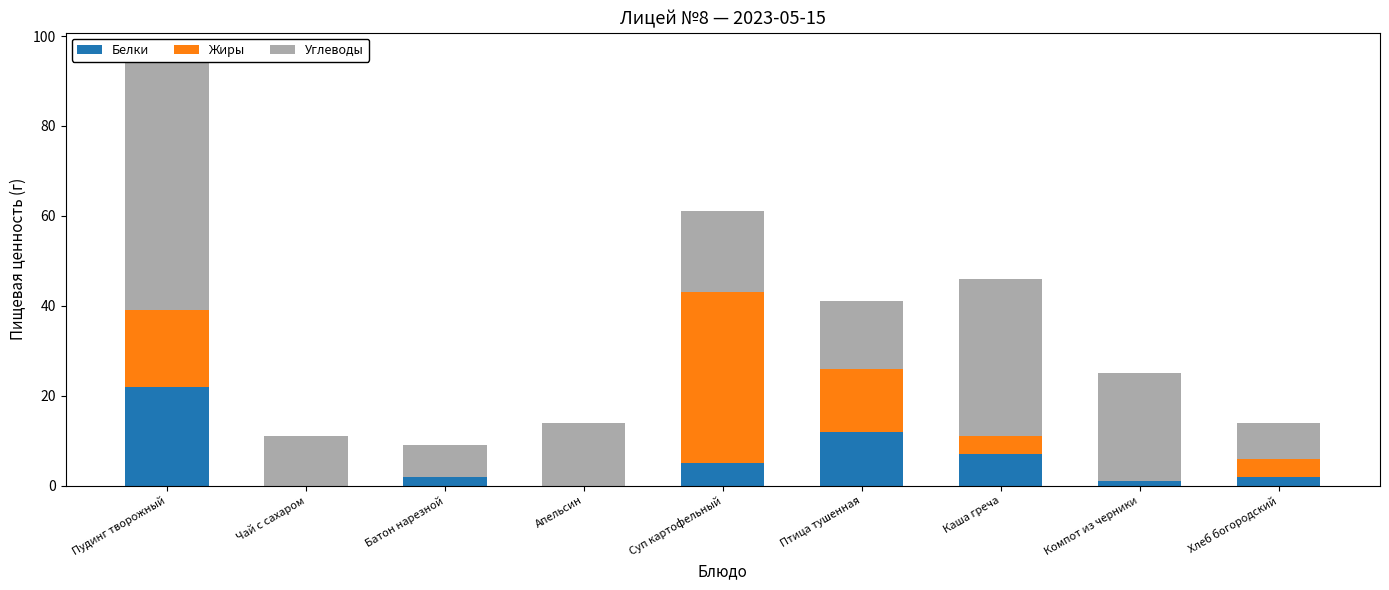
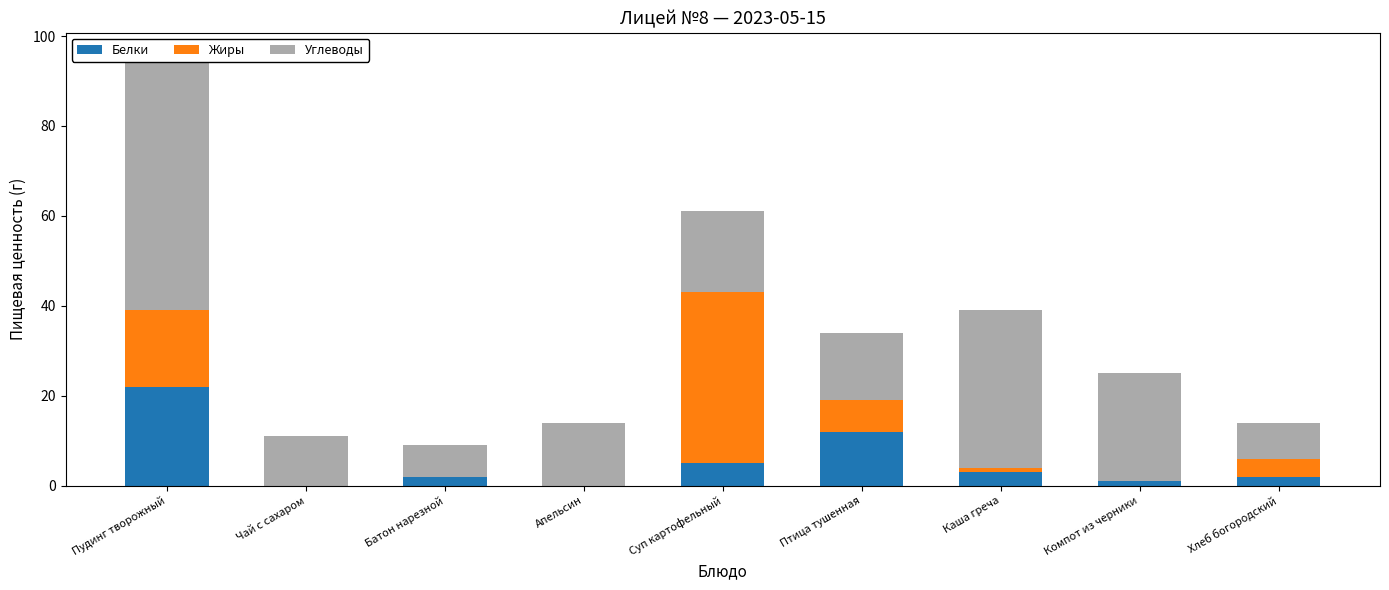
  {
    "Белки": {
      "Пудинг творожный": 22,
      "Чай с сахаром": 0,
      "Батон нарезной": 2,
      "Апельсин": 0,
      "Суп картофельный": 5,
      "Птица тушенная": 12,
-     "Каша греча": 7,
+     "Каша греча": 3,
      "Компот из черники": 1,
      "Хлеб богородский": 2
    },
    "Жиры": {
      "Пудинг творожный": 17,
      "Чай с сахаром": 0,
      "Батон нарезной": 0,
      "Апельсин": 0,
      "Суп картофельный": 38,
-     "Птица тушенная": 14,
-     "Каша греча": 4,
+     "Птица тушенная": 7,
+     "Каша греча": 1,
      "Компот из черники": 0,
      "Хлеб богородский": 4
    },
    "Углеводы": {
      "Чай с сахаром": 11,
      "Батон нарезной": 7,
      "Апельсин": 14,
      "Суп картофельный": 18,
      "Птица тушенная": 15,
      "Каша греча": 35,
      "Компот из черники": 24,
      "Хлеб богородский": 8
    }
  }
